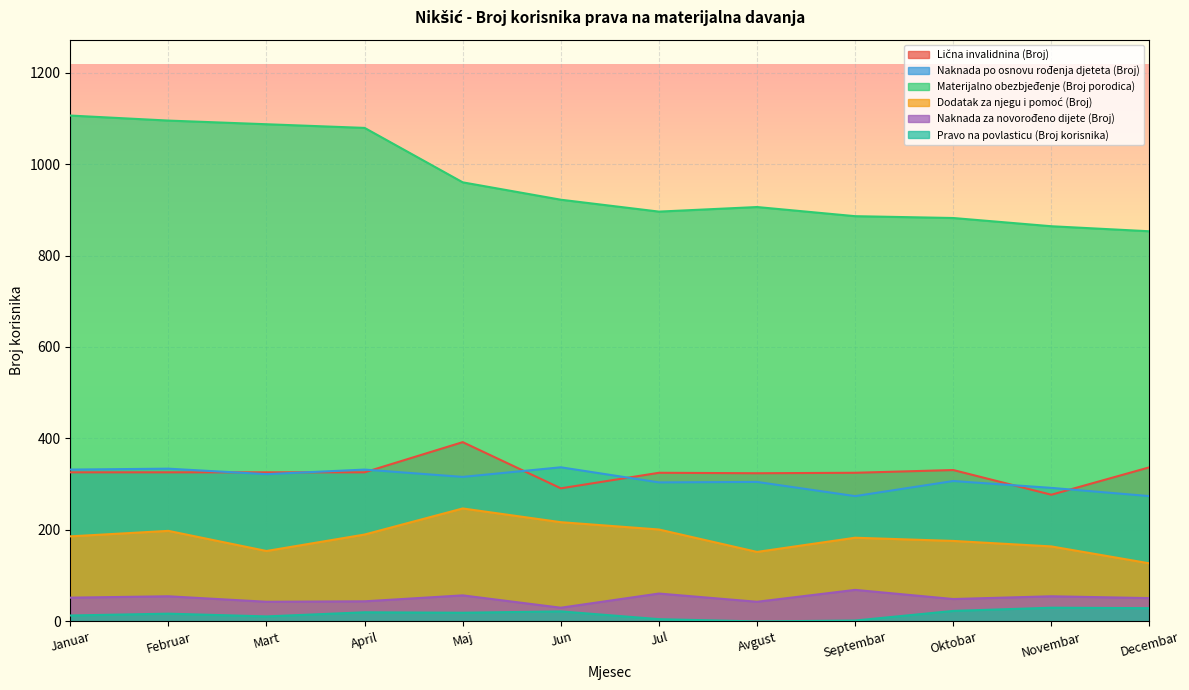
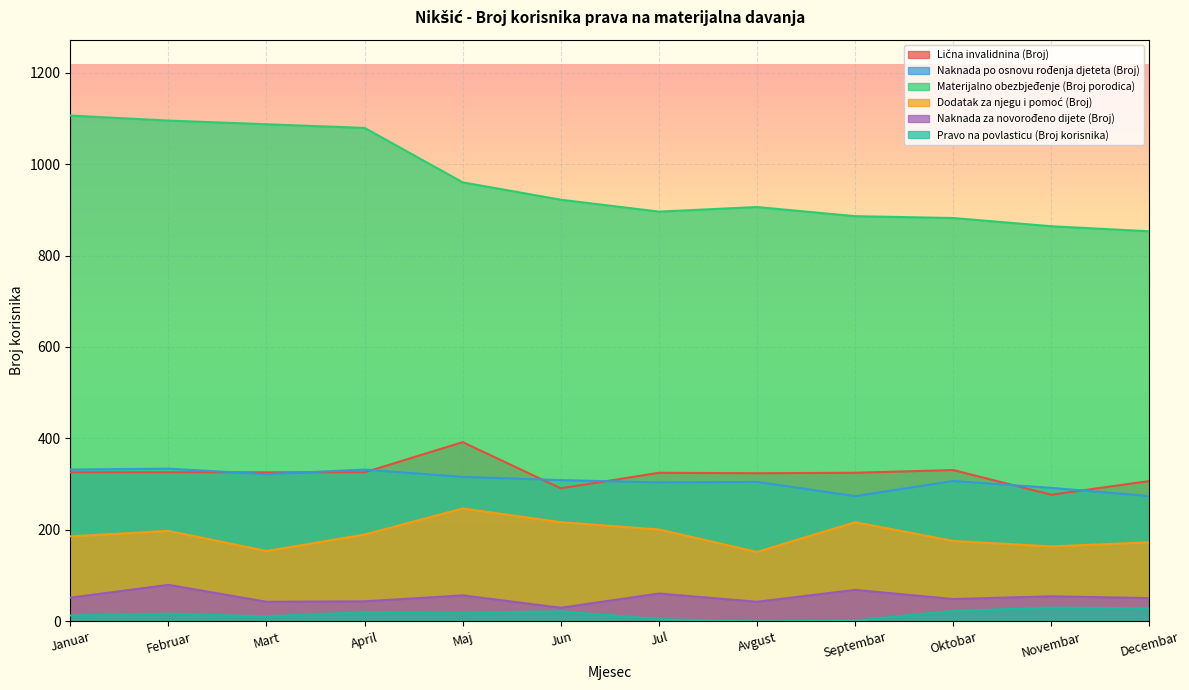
  {
    "Lična invalidnina (Broj)": {
      "Januar": 330,
      "Februar": 330,
      "April": 330,
      "Maj": 390,
      "Jun": 290,
      "Jul": 330,
      "Avgust": 320,
      "Septembar": 330,
      "Oktobar": 330,
      "Novembar": 280,
-     "Decembar": 340
+     "Decembar": 310
    },
    "Naknada po osnovu rođenja djeteta (Broj)": {
      "Januar": 330,
      "Februar": 330,
      "April": 330,
      "Maj": 320,
-     "Jun": 340,
+     "Jun": 310,
      "Jul": 300,
      "Avgust": 310,
      "Septembar": 270,
      "Oktobar": 310,
      "Novembar": 290,
      "Decembar": 270
    },
    "Dodatak za njegu i pomoć (Broj)": {
      "Januar": 190,
      "Februar": 200,
      "Mart": 150,
      "April": 190,
      "Maj": 250,
      "Jun": 220,
      "Jul": 200,
      "Avgust": 150,
-     "Septembar": 180,
+     "Septembar": 220,
      "Oktobar": 180,
      "Novembar": 160,
-     "Decembar": 130
+     "Decembar": 170
    },
    "Naknada za novorođeno dijete (Broj)": {
      "Januar": 50,
-     "Februar": 60,
+     "Februar": 80,
      "Mart": 40,
      "April": 40,
      "Maj": 60,
      "Jun": 30,
      "Jul": 60,
      "Avgust": 40,
      "Septembar": 70,
      "Oktobar": 50,
      "Novembar": 60,
      "Decembar": 50
    }
  }
